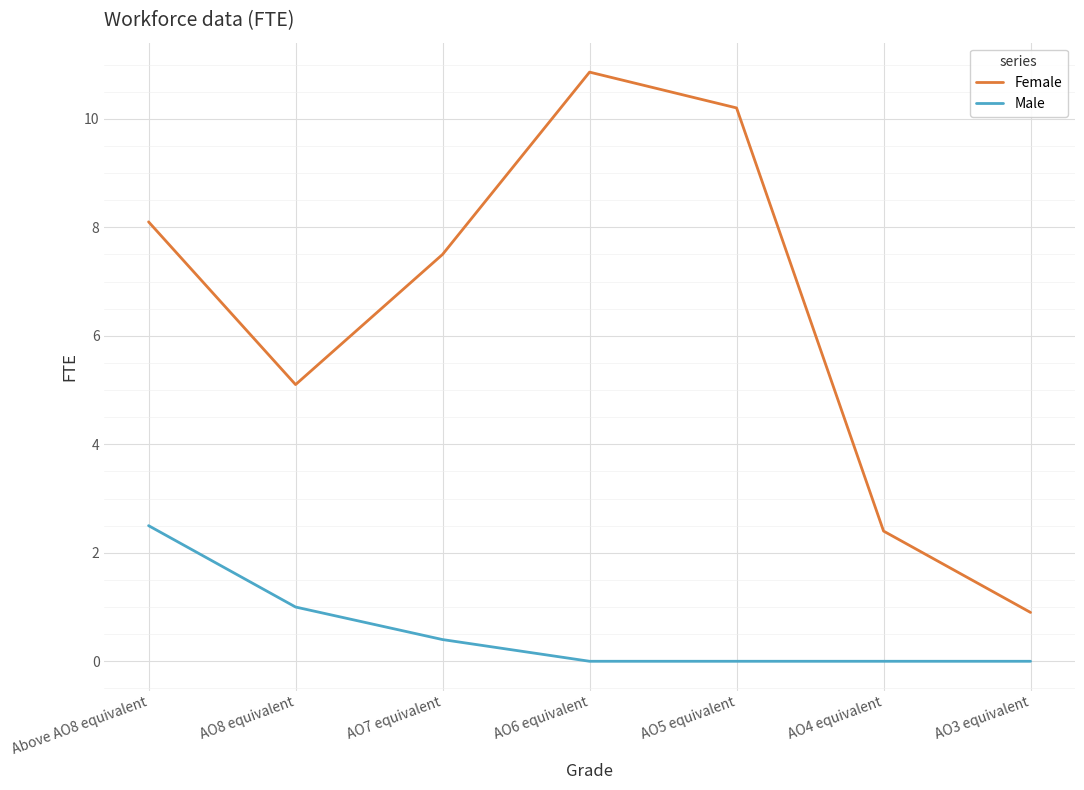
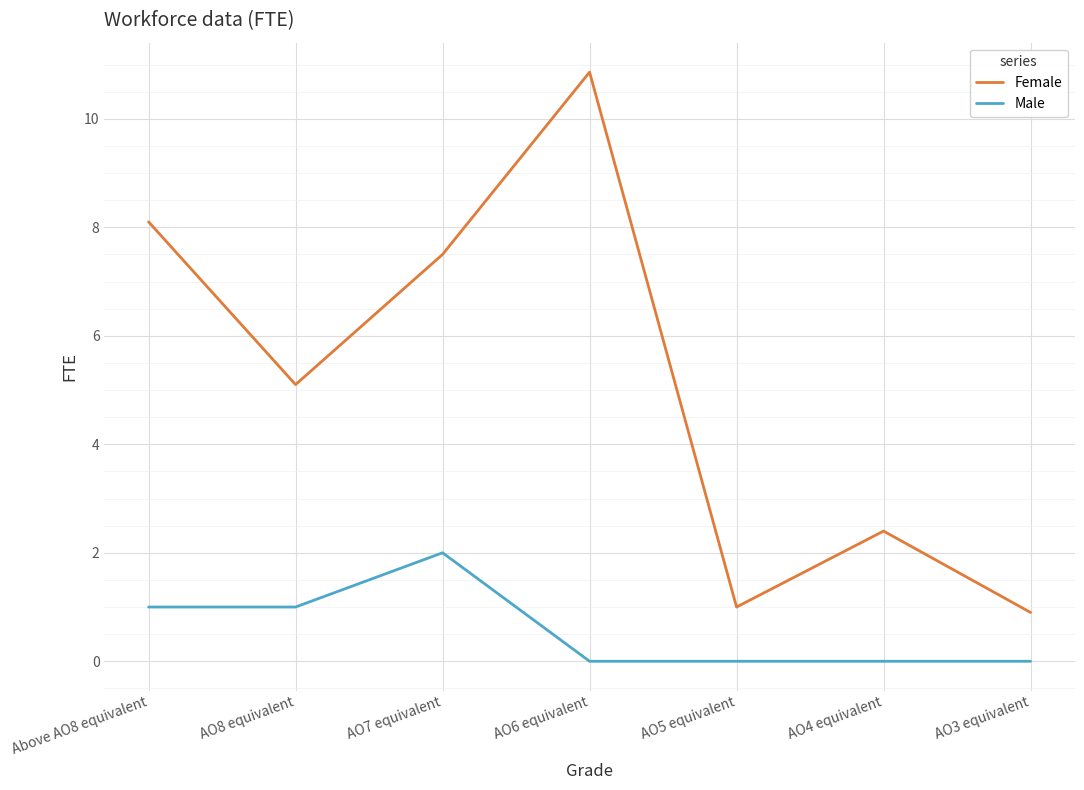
  {
    "Female": {
      "Above AO8 equivalent": 8.1,
      "AO8 equivalent": 5.1,
      "AO7 equivalent": 7.5,
      "AO6 equivalent": 10.9,
-     "AO5 equivalent": 10.2,
+     "AO5 equivalent": 1.0,
      "AO4 equivalent": 2.4,
      "AO3 equivalent": 0.9
    },
    "Male": {
-     "Above AO8 equivalent": 2.5,
+     "Above AO8 equivalent": 1.0,
      "AO8 equivalent": 1.0,
-     "AO7 equivalent": 0.4,
+     "AO7 equivalent": 2.0,
      "AO6 equivalent": 0.0,
      "AO5 equivalent": 0.0,
      "AO4 equivalent": 0.0,
      "AO3 equivalent": 0.0
    }
  }
